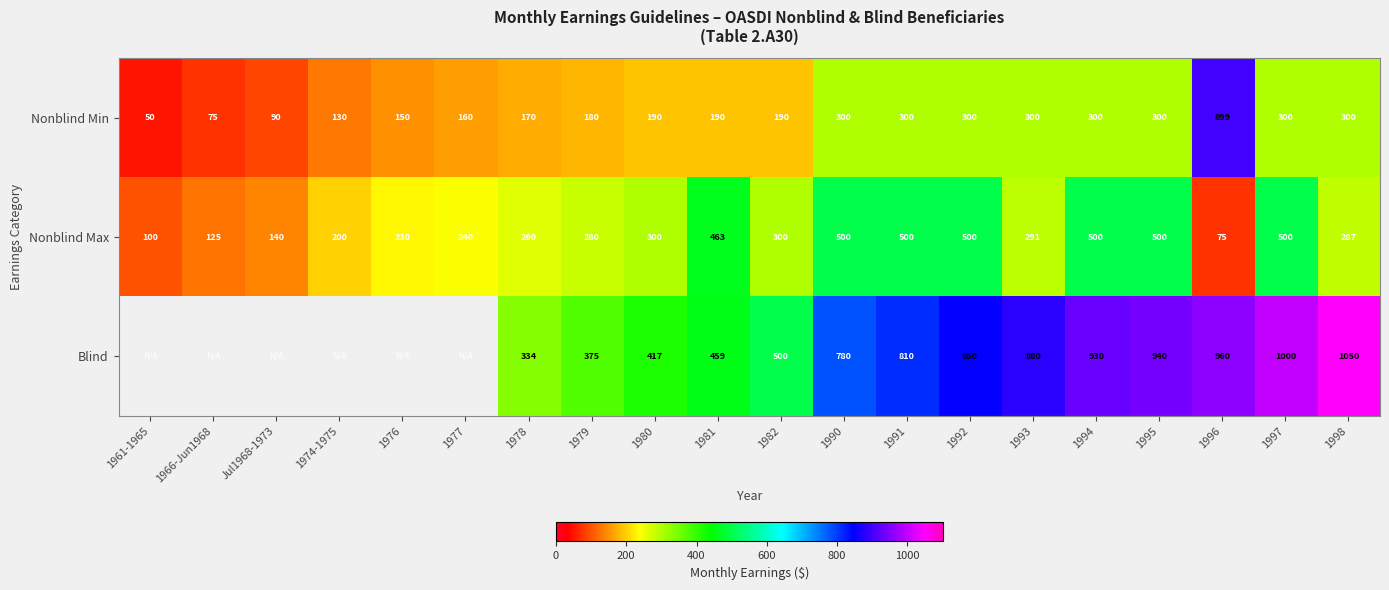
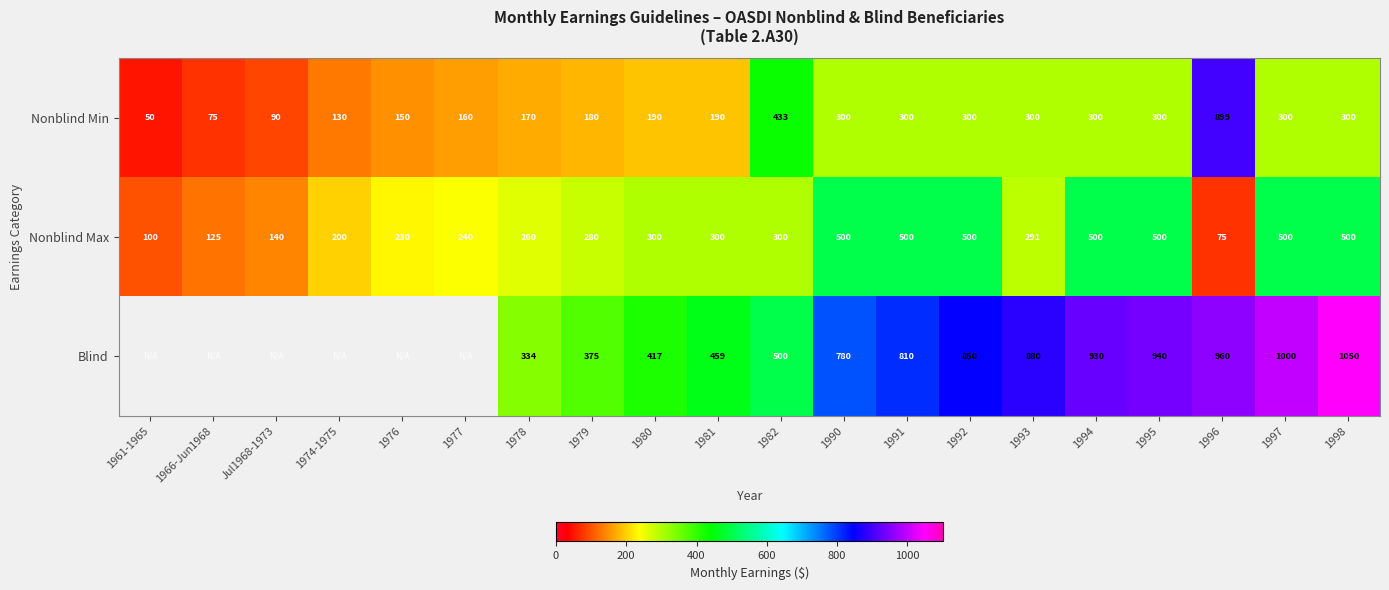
  {
    "Nonblind Min": {
      "1961-1965": 50,
      "1966-Jun1968": 75,
      "Jul1968-1973": 90,
      "1974-1975": 130,
      "1976": 150,
      "1977": 160,
      "1978": 170,
      "1979": 180,
      "1980": 190,
      "1981": 190,
-     "1982": 190,
+     "1982": 433,
      "1990": 300,
      "1991": 300,
      "1992": 300,
      "1993": 300,
      "1994": 300,
      "1995": 300,
      "1996": 899,
      "1997": 300,
      "1998": 300
    },
    "Nonblind Max": {
      "1961-1965": 100,
      "1966-Jun1968": 125,
      "Jul1968-1973": 140,
      "1974-1975": 200,
      "1976": 230,
      "1977": 240,
      "1978": 260,
      "1979": 280,
      "1980": 300,
-     "1981": 463,
+     "1981": 300,
      "1982": 300,
      "1990": 500,
      "1991": 500,
      "1992": 500,
      "1993": 291,
      "1994": 500,
      "1995": 500,
      "1996": 75,
      "1997": 500,
-     "1998": 287
+     "1998": 500
    },
    "Blind": {
      "1978": 334,
      "1979": 375,
      "1980": 417,
      "1981": 459,
      "1982": 500,
      "1990": 780,
      "1991": 810,
      "1992": 850,
      "1993": 880,
      "1994": 930,
      "1995": 940,
      "1996": 960,
      "1997": 1000,
      "1998": 1050
    }
  }
